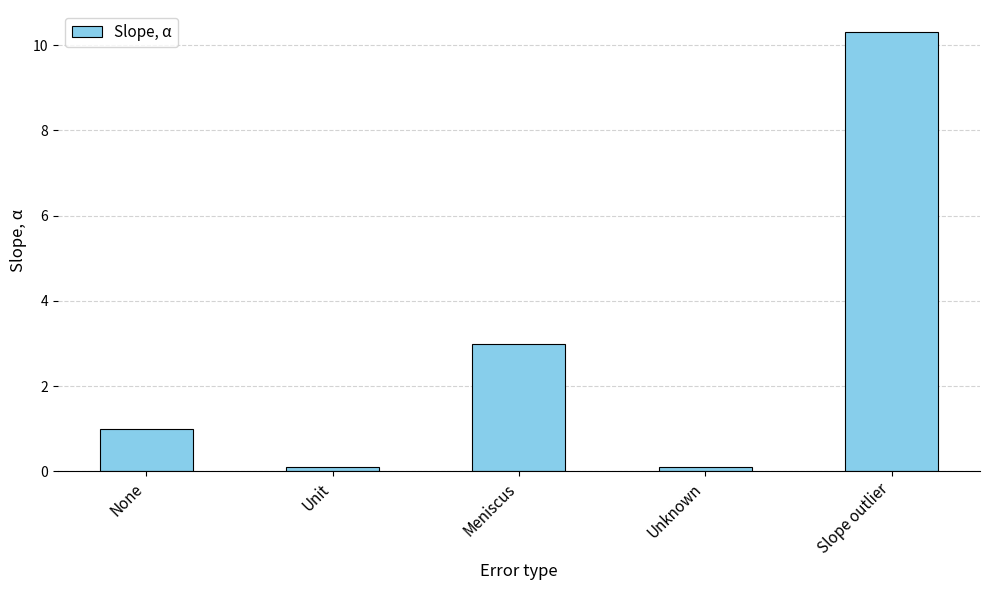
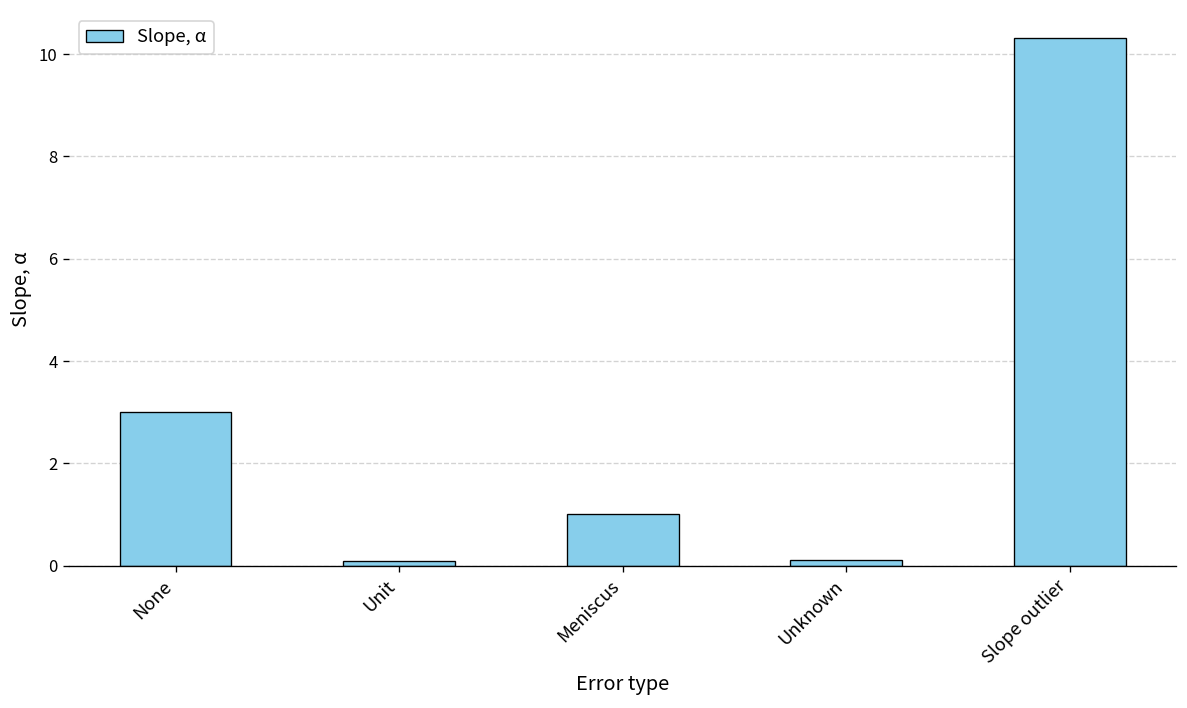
  {
-   "None": 1,
+   "None": 3,
    "Unit": 0.1,
-   "Meniscus": 3,
+   "Meniscus": 1,
    "Unknown": 0.1,
    "Slope outlier": 10.3
  }
